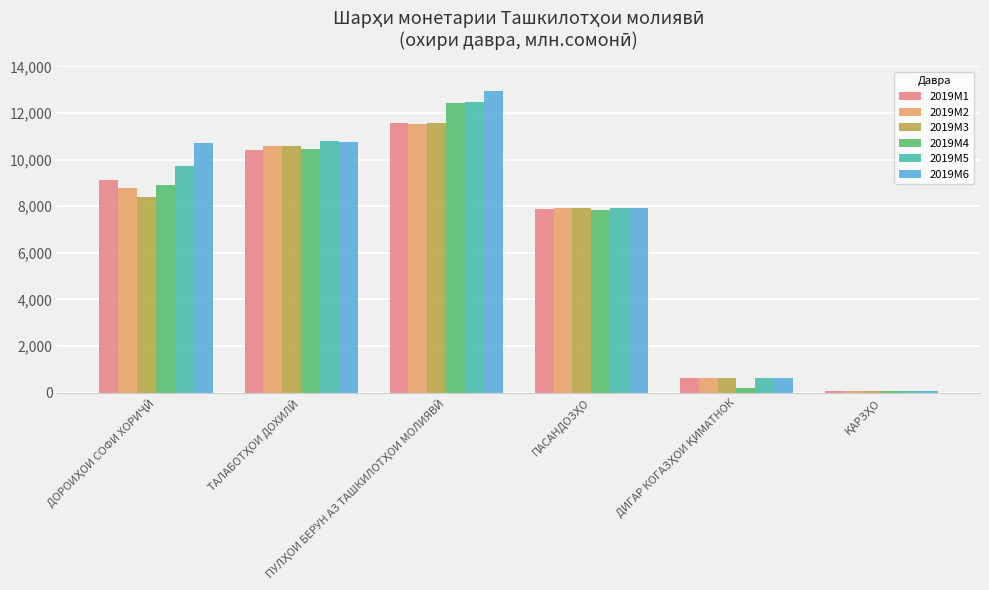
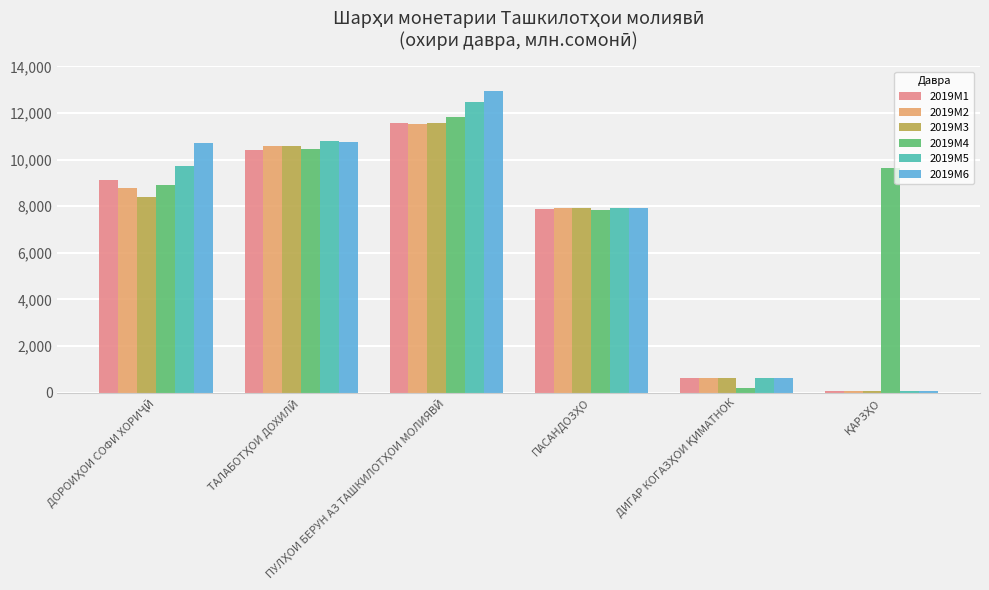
  {
    "2019M4": {
      "ДОРОИҲОИ СОФИ ХОРИҶӢ": "8,900",
      "ТАЛАБОТҲОИ ДОХИЛӢ": "10,500",
-     "ПУЛҲОИ БЕРУН АЗ ТАШКИЛОТҲОИ МОЛИЯВӢ": "12,400",
+     "ПУЛҲОИ БЕРУН АЗ ТАШКИЛОТҲОИ МОЛИЯВӢ": "11,800",
      "ПАСАНДОЗҲО": "7,900",
      "ДИГАР КОГАЗҲОИ ҚИМАТНОК": "200",
-     "ҚАРЗҲО": "100"
+     "ҚАРЗҲО": "9,600"
    }
  }
